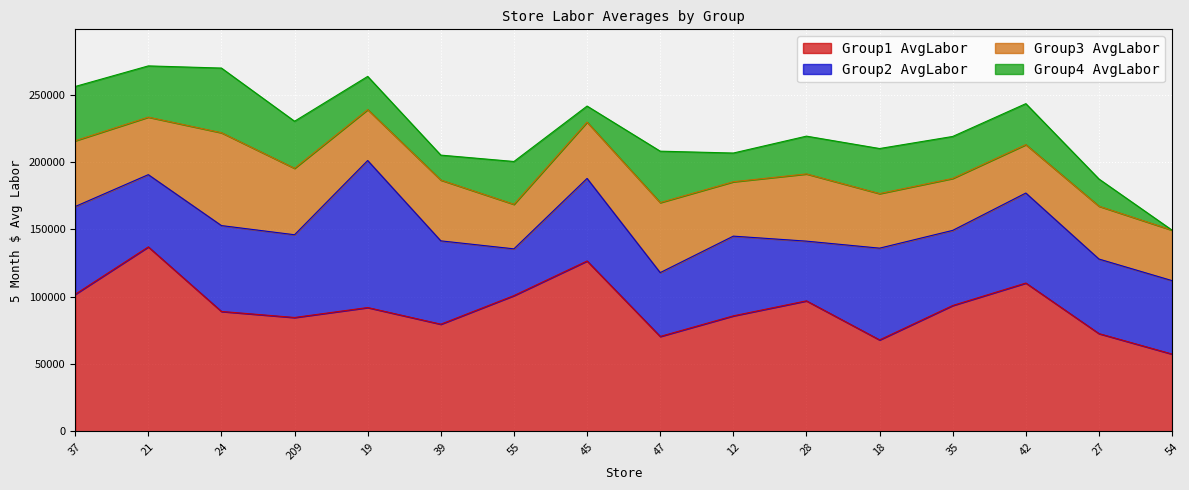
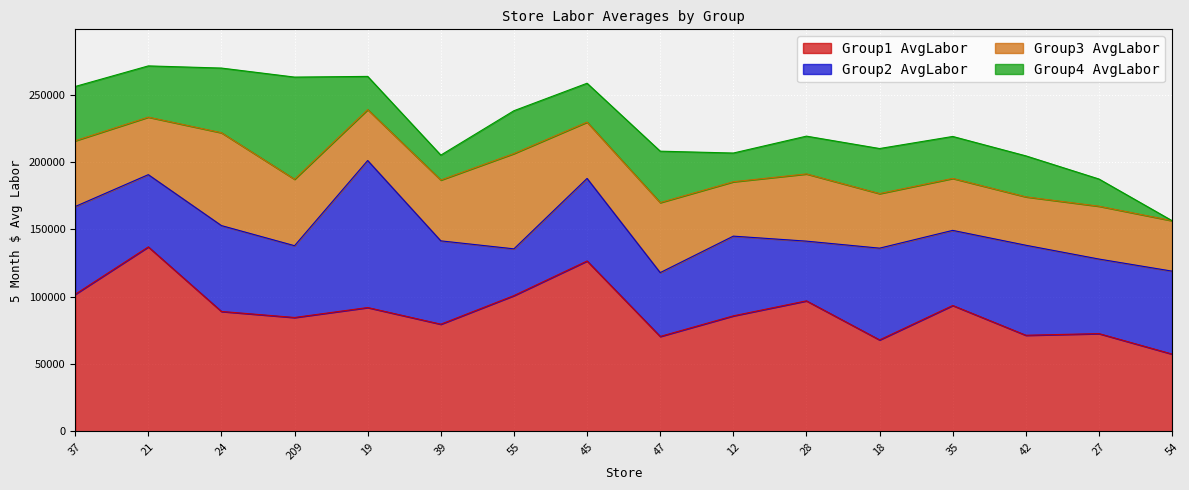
  {
    "Group1 AvgLabor": {
      "37": 102000,
      "21": 137000,
      "24": 89000,
      "209": 85000,
      "19": 92000,
      "39": 80000,
      "55": 101000,
      "45": 127000,
      "47": 71000,
      "12": 86000,
      "28": 97000,
      "18": 68000,
      "35": 93000,
-     "42": 110000,
+     "42": 71000,
      "27": 73000,
      "54": 57000
    },
    "Group2 AvgLabor": {
      "37": 65000,
      "21": 54000,
      "24": 64000,
-     "209": 61000,
+     "209": 53000,
      "19": 109000,
      "39": 62000,
      "55": 35000,
      "45": 61000,
      "47": 47000,
      "12": 59000,
      "28": 44000,
      "18": 68000,
      "35": 56000,
      "42": 67000,
      "27": 55000,
-     "54": 54000
+     "54": 62000
    },
    "Group3 AvgLabor": {
      "37": 49000,
      "21": 43000,
      "24": 69000,
      "209": 49000,
      "19": 38000,
      "39": 45000,
-     "55": 33000,
+     "55": 71000,
      "45": 42000,
      "47": 52000,
      "12": 40000,
      "28": 50000,
      "18": 40000,
      "35": 39000,
      "42": 36000,
      "27": 39000
    },
    "Group4 AvgLabor": {
      "37": 40000,
      "21": 38000,
      "24": 48000,
-     "209": 35000,
+     "209": 76000,
      "19": 25000,
      "39": 18000,
      "55": 32000,
-     "45": 12000,
+     "45": 29000,
      "47": 38000,
      "12": 21000,
      "28": 28000,
      "18": 33000,
      "35": 31000,
      "42": 30000,
      "27": 20000
    }
  }
